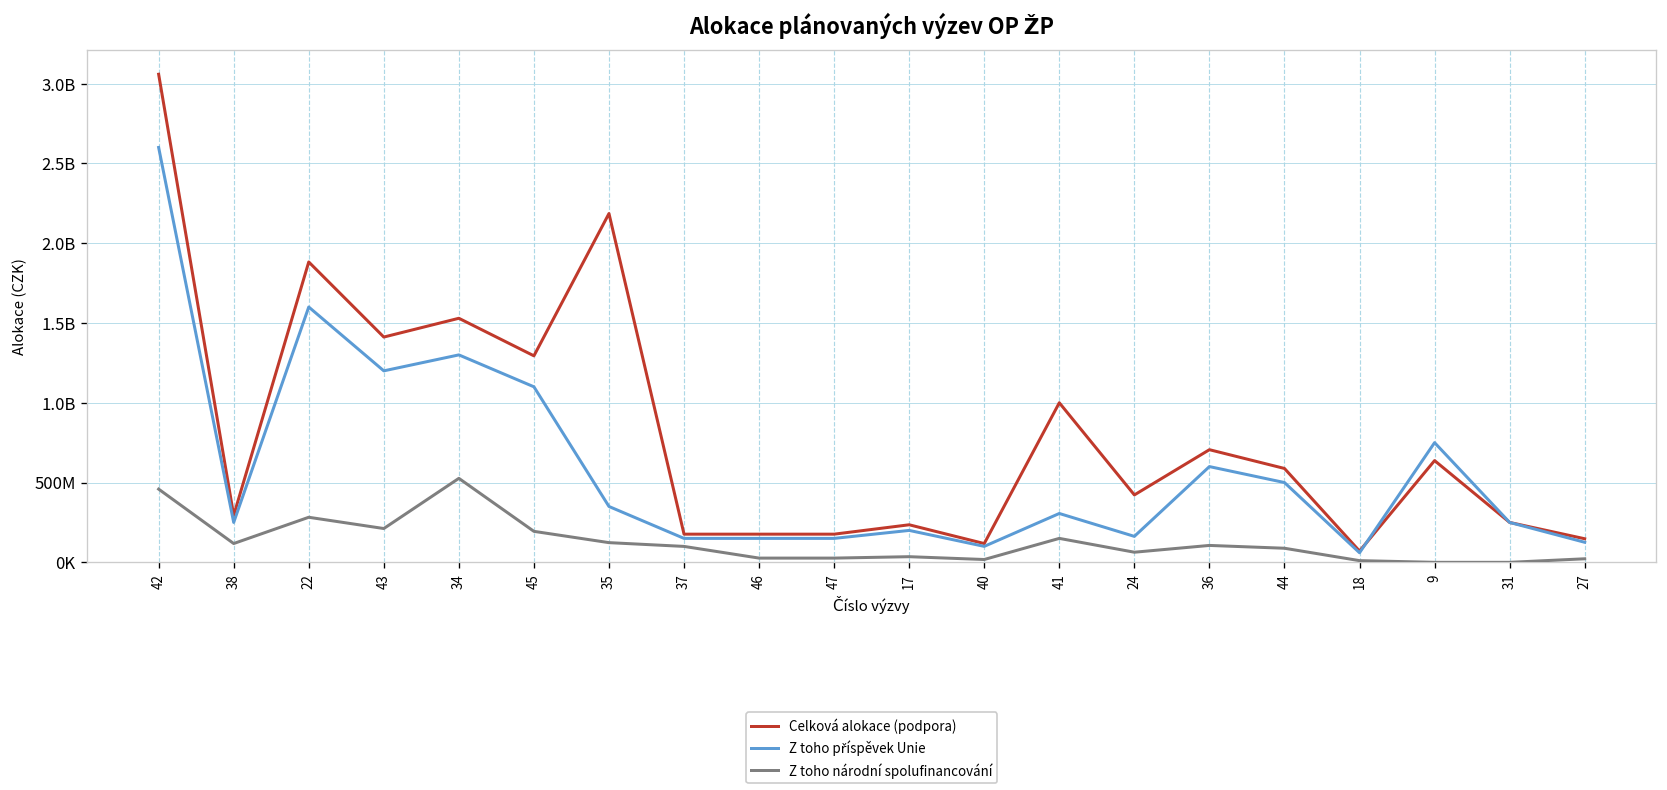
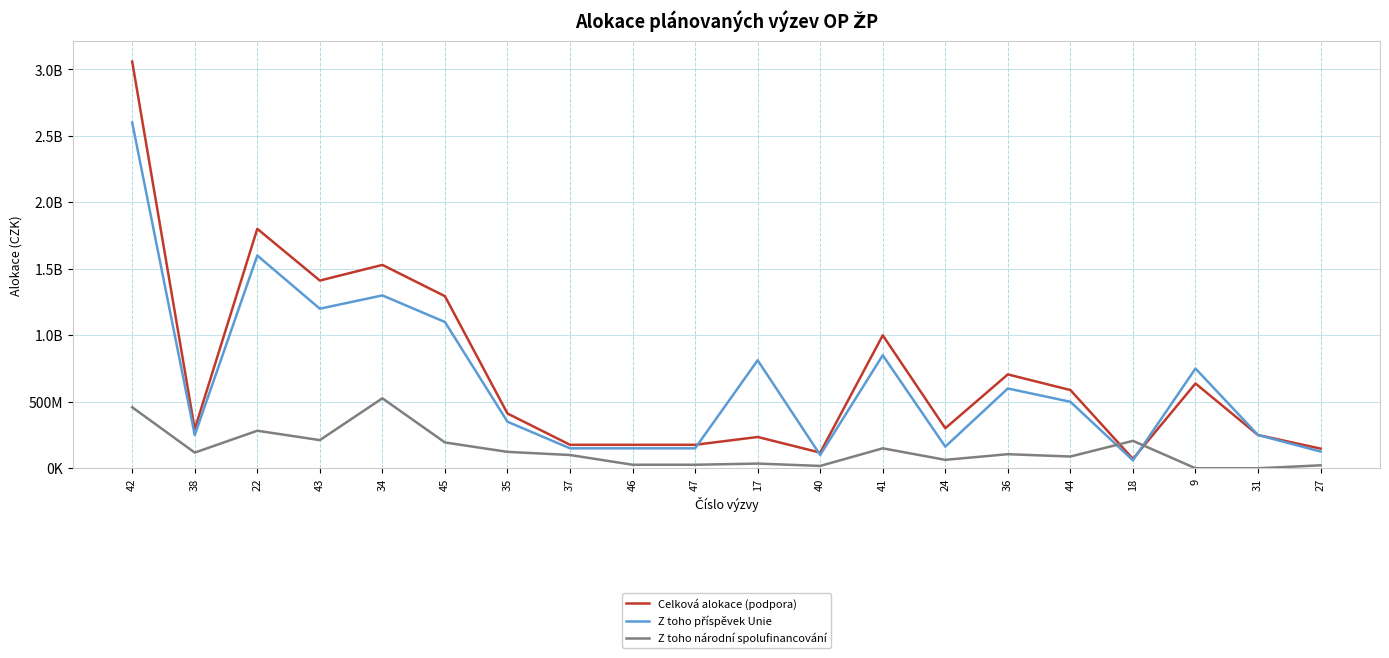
  {
    "Celková alokace (podpora)": {
      "42": 3060000000,
      "38": 290000000,
-     "22": 1880000000,
+     "22": 1800000000,
      "43": 1410000000,
      "34": 1530000000,
      "45": 1290000000,
-     "35": 2190000000,
+     "35": 410000000,
      "37": 180000000,
      "46": 180000000,
      "47": 180000000,
      "17": 240000000,
      "41": 1000000000,
-     "24": 420000000,
+     "24": 300000000,
      "36": 710000000,
      "44": 590000000,
      "9": 640000000,
      "27": 150000000
    },
    "Z toho příspěvek Unie": {
      "42": 2600000000,
      "38": 250000000,
      "22": 1600000000,
      "43": 1200000000,
      "34": 1300000000,
      "45": 1100000000,
      "35": 350000000,
      "37": 150000000,
      "46": 150000000,
      "47": 150000000,
-     "17": 200000000,
-     "41": 310000000,
+     "17": 810000000,
+     "41": 850000000,
      "24": 160000000,
      "36": 600000000,
      "44": 500000000,
      "9": 750000000,
      "27": 130000000
    },
    "Z toho národní spolufinancování": {
      "42": 460000000,
      "38": 120000000,
      "22": 280000000,
      "43": 210000000,
      "34": 530000000,
      "45": 190000000,
      "35": 120000000,
      "37": 100000000,
      "46": 30000000,
      "47": 30000000,
      "17": 40000000,
      "40": 20000000,
      "41": 150000000,
      "24": 60000000,
      "36": 110000000,
      "44": 90000000,
-     "18": 10000000,
+     "18": 210000000,
      "9": 0,
      "31": 0,
      "27": 20000000
    }
  }
